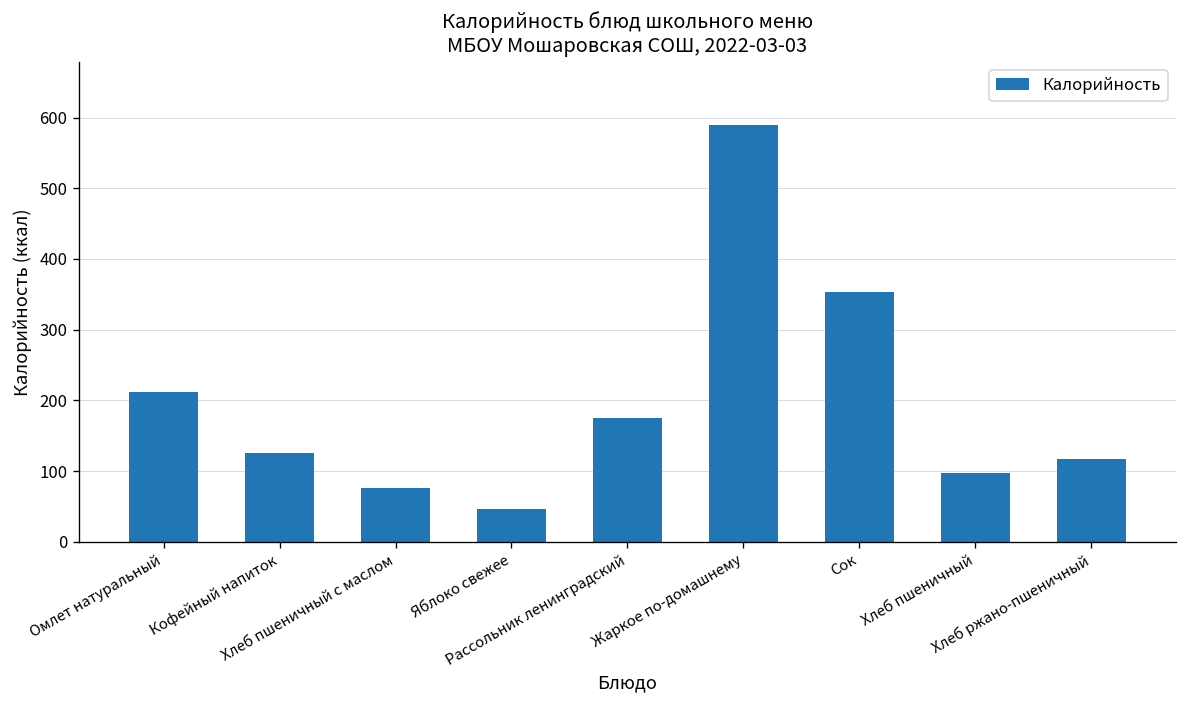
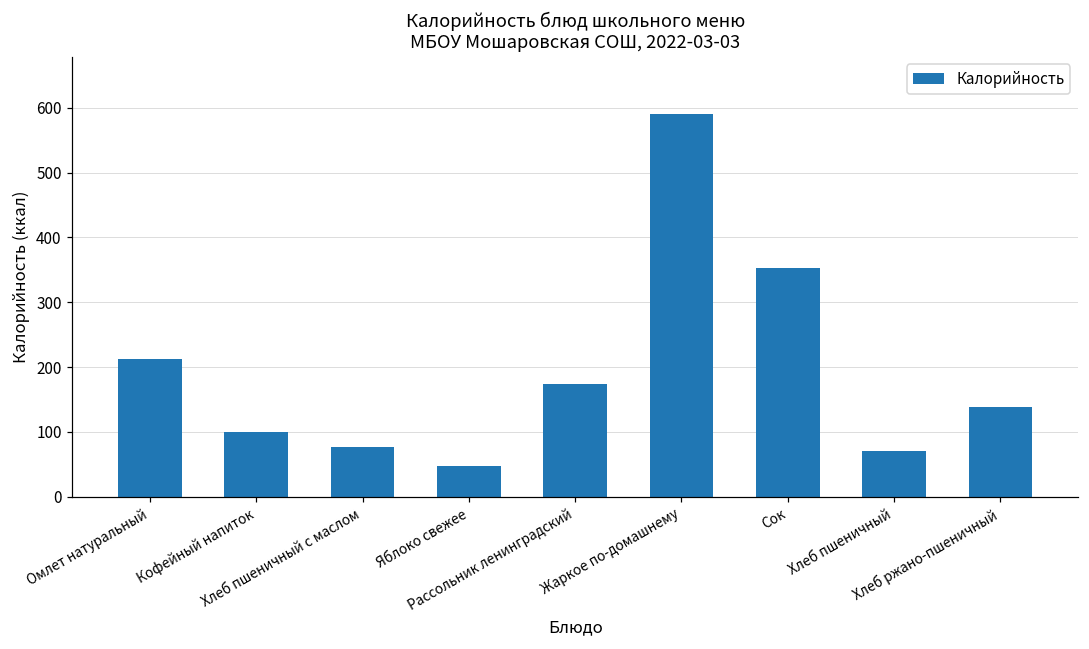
  {
    "Омлет натуральный": 210,
-   "Кофейный напиток": 130,
+   "Кофейный напиток": 100,
    "Хлеб пшеничный с маслом": 80,
    "Яблоко свежее": 50,
    "Рассольник ленинградский": 170,
    "Жаркое по-домашнему": 590,
    "Сок": 350,
-   "Хлеб пшеничный": 100,
-   "Хлеб ржано-пшеничный": 120
+   "Хлеб пшеничный": 70,
+   "Хлеб ржано-пшеничный": 140
  }
